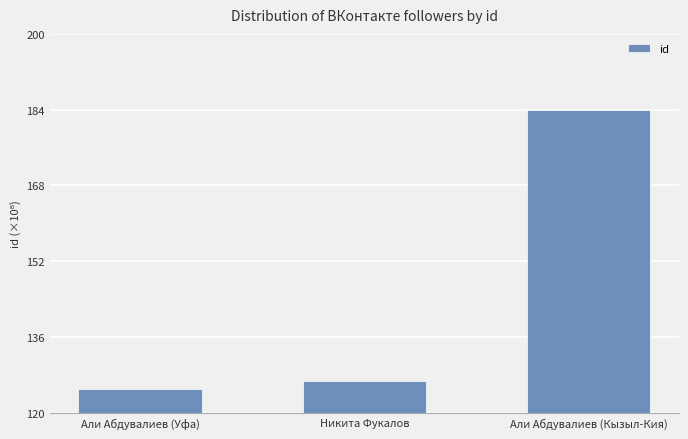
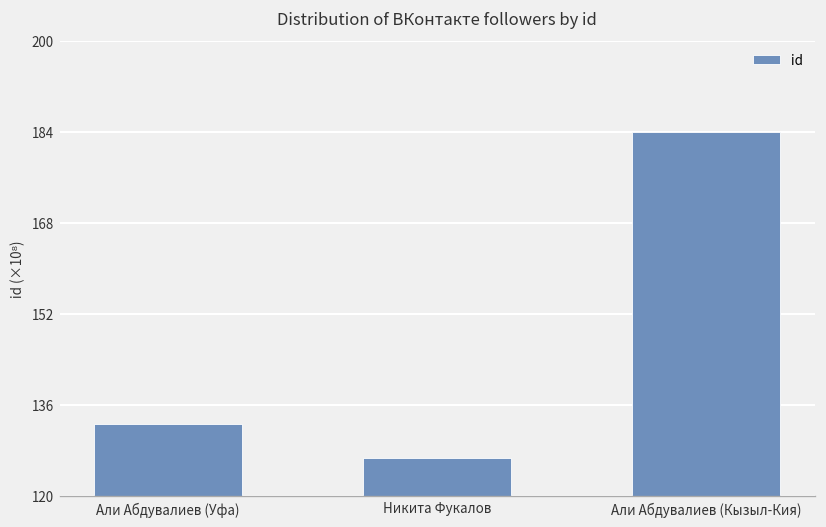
  {
-   "Али Абдувалиев (Уфа)": 125,
+   "Али Абдувалиев (Уфа)": 133,
    "Никита Фукалов": 127,
    "Али Абдувалиев (Кызыл-Кия)": 184
  }
